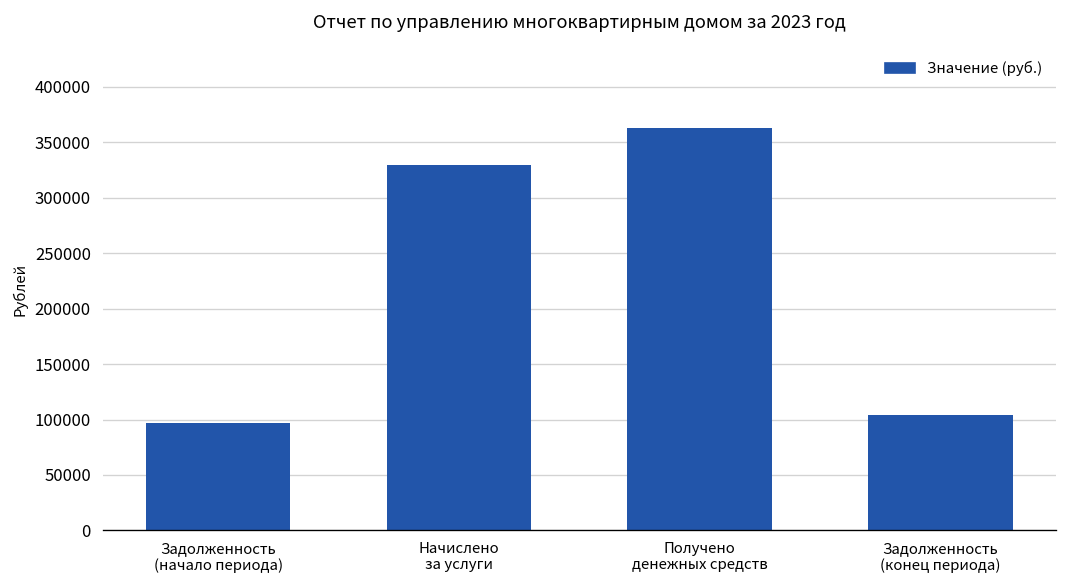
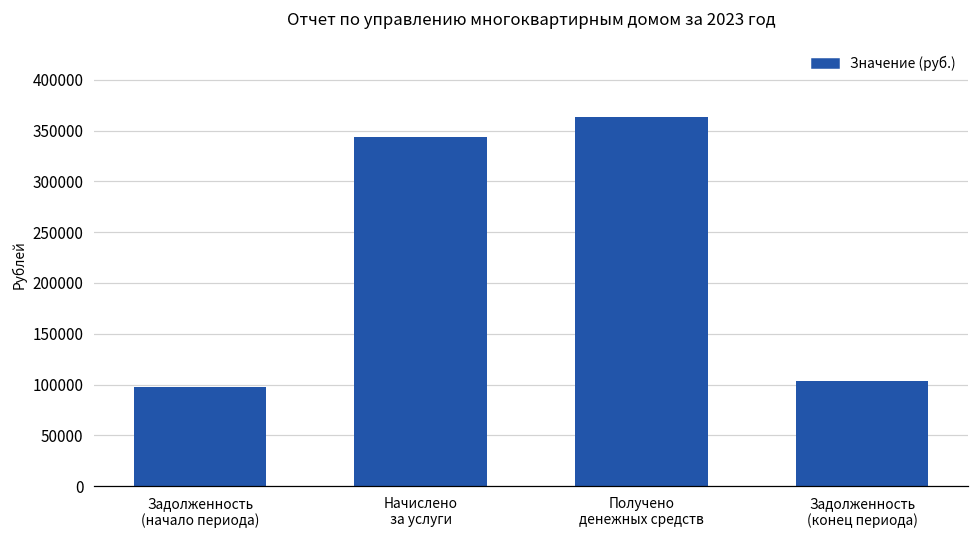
  {
    "Задолженность (начало периода)": 100000,
-   "Начислено за услуги": 330000,
+   "Начислено за услуги": 340000,
    "Получено денежных средств": 360000,
    "Задолженность (конец периода)": 100000
  }
